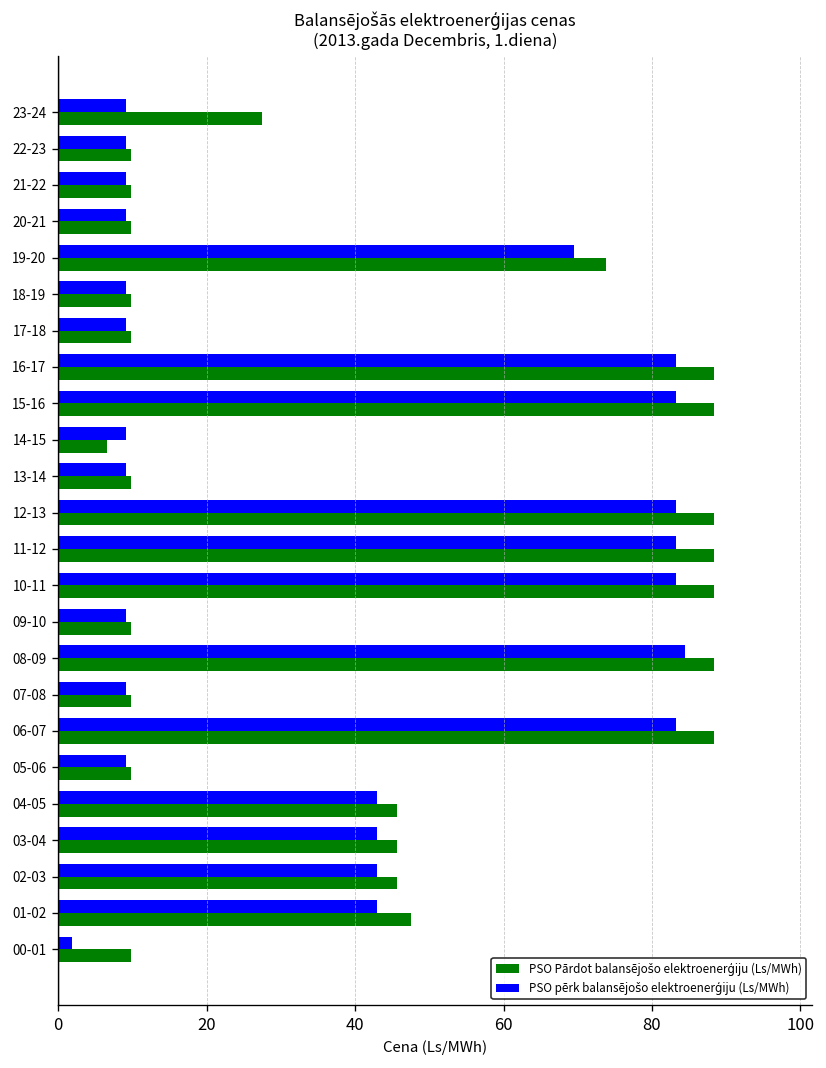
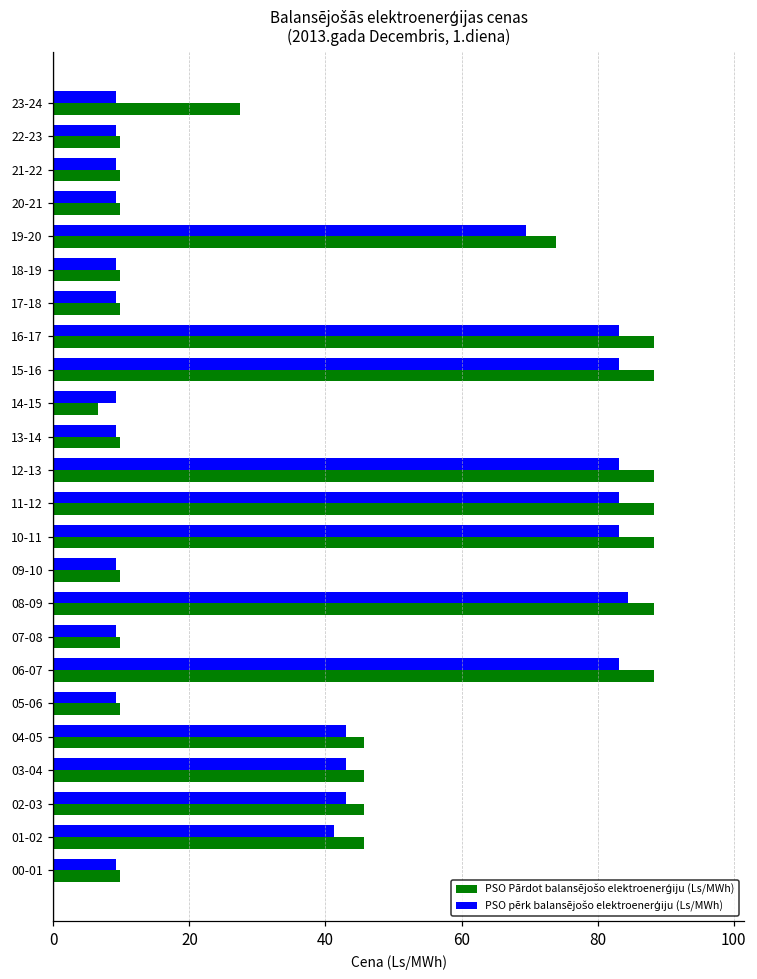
  {
    "PSO Pārdot balansējošo elektroenerģiju (Ls/MWh)": {
      "23-24": 27,
      "22-23": 10,
      "21-22": 10,
      "20-21": 10,
      "19-20": 74,
      "18-19": 10,
      "17-18": 10,
      "16-17": 88,
      "15-16": 88,
      "14-15": 7,
      "13-14": 10,
      "12-13": 88,
      "11-12": 88,
      "10-11": 88,
      "09-10": 10,
      "08-09": 88,
      "07-08": 10,
      "06-07": 88,
      "05-06": 10,
      "04-05": 46,
      "03-04": 46,
      "02-03": 46,
-     "01-02": 48,
+     "01-02": 46,
      "00-01": 10
    },
    "PSO pērk balansējošo elektroenerģiju (Ls/MWh)": {
      "23-24": 9,
      "22-23": 9,
      "21-22": 9,
      "20-21": 9,
      "19-20": 70,
      "18-19": 9,
      "17-18": 9,
      "16-17": 83,
      "15-16": 83,
      "14-15": 9,
      "13-14": 9,
      "12-13": 83,
      "11-12": 83,
      "10-11": 83,
      "09-10": 9,
      "08-09": 84,
      "07-08": 9,
      "06-07": 83,
      "05-06": 9,
      "04-05": 43,
      "03-04": 43,
      "02-03": 43,
-     "01-02": 43,
-     "00-01": 2
+     "01-02": 41,
+     "00-01": 9
    }
  }
